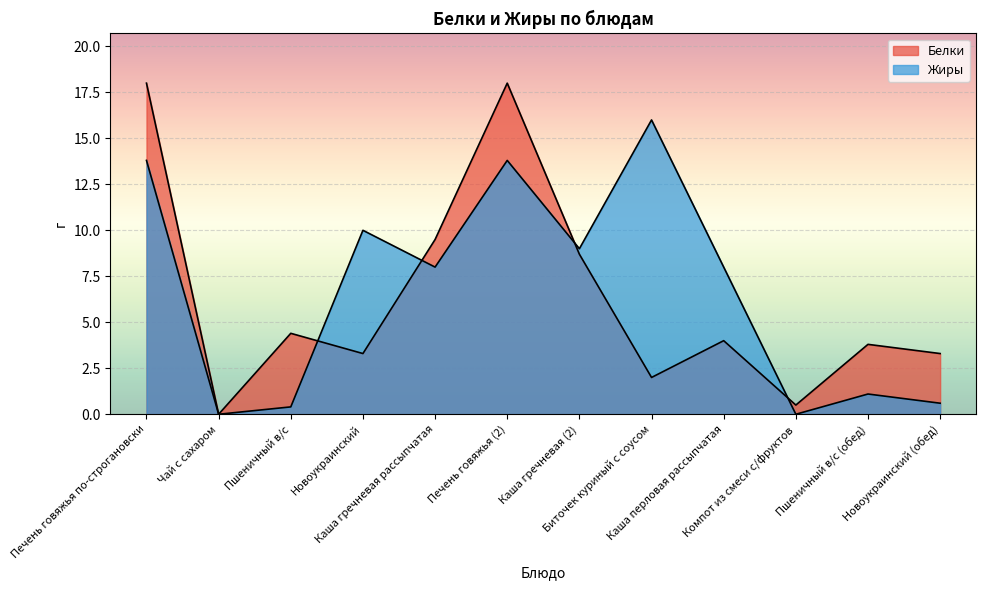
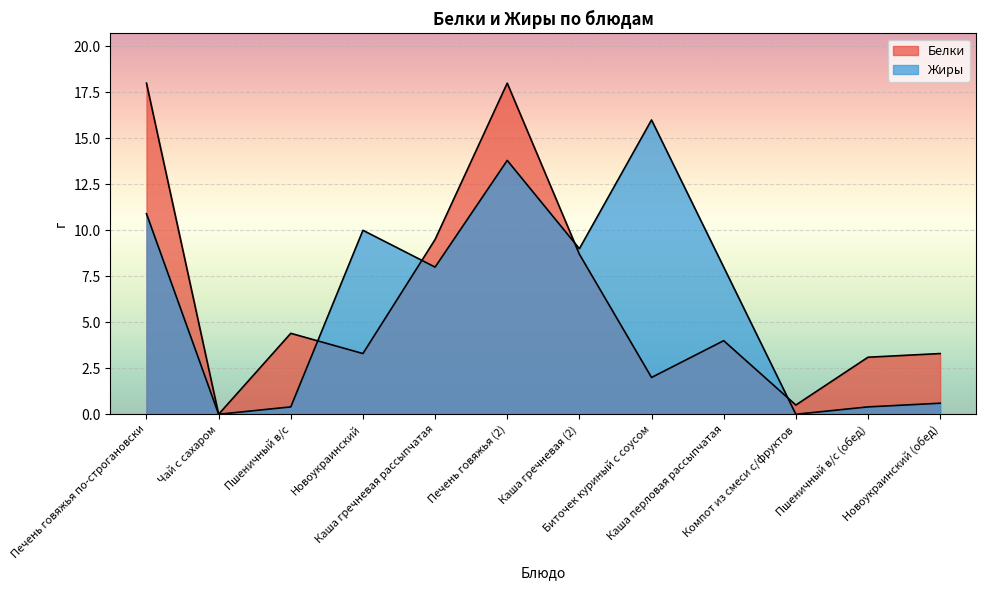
  {
    "Белки": {
      "Печень говяжья по-строгановски": 18.0,
      "Пшеничный в/с": 4.4,
      "Новоукраинский": 3.3,
      "Каша гречневая рассыпчатая": 9.5,
      "Печень говяжья (2)": 18.0,
      "Каша гречневая (2)": 8.7,
      "Биточек куриный с соусом": 2.0,
      "Каша перловая рассыпчатая": 4.0,
      "Компот из смеси с/фруктов": 0.5,
-     "Пшеничный в/с (обед)": 3.8,
+     "Пшеничный в/с (обед)": 3.1,
      "Новоукраинский (обед)": 3.3
    },
    "Жиры": {
-     "Печень говяжья по-строгановски": 13.8,
+     "Печень говяжья по-строгановски": 10.9,
      "Пшеничный в/с": 0.4,
      "Новоукраинский": 10.0,
      "Каша гречневая рассыпчатая": 8.0,
      "Печень говяжья (2)": 13.8,
      "Каша гречневая (2)": 9.0,
      "Биточек куриный с соусом": 16.0,
      "Каша перловая рассыпчатая": 8.0,
      "Компот из смеси с/фруктов": 0.0,
-     "Пшеничный в/с (обед)": 1.1,
+     "Пшеничный в/с (обед)": 0.4,
      "Новоукраинский (обед)": 0.6
    }
  }
